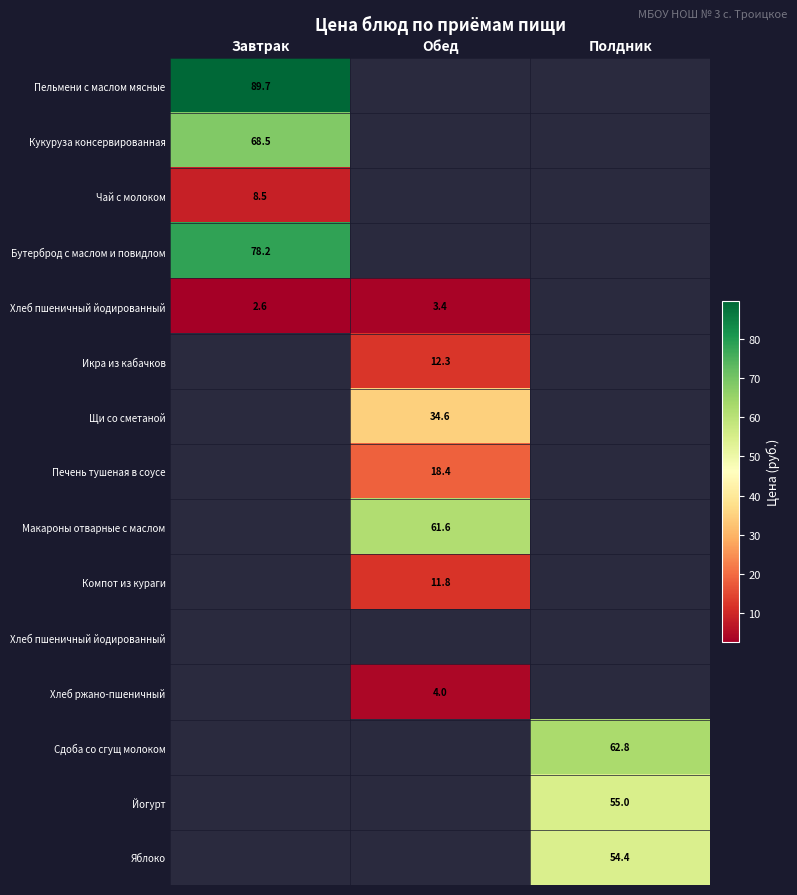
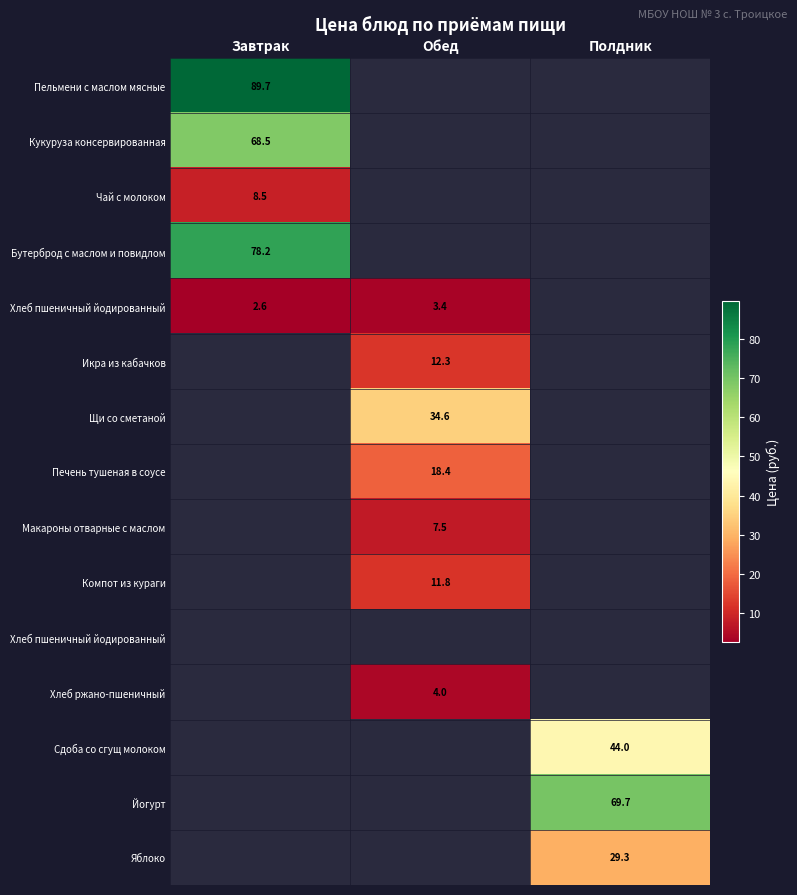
  {
    "Пельмени с маслом мясные": {
      "Завтрак": 89.7
    },
    "Кукуруза консервированная": {
      "Завтрак": 68.5
    },
    "Чай с молоком": {
      "Завтрак": 8.5
    },
    "Бутерброд с маслом и повидлом": {
      "Завтрак": 78.2
    },
    "Хлеб пшеничный йодированный": {
      "Завтрак": 2.6,
      "Обед": 3.4
    },
    "Икра из кабачков": {
      "Обед": 12.3
    },
    "Щи со сметаной": {
      "Обед": 34.6
    },
    "Печень тушеная в соусе": {
      "Обед": 18.4
    },
    "Макароны отварные с маслом": {
-     "Обед": 61.6
+     "Обед": 7.5
    },
    "Компот из кураги": {
      "Обед": 11.8
    },
    "Хлеб ржано-пшеничный": {
      "Обед": 4.0
    },
    "Сдоба со сгущ молоком": {
-     "Полдник": 62.8
+     "Полдник": 44.0
    },
    "Йогурт": {
-     "Полдник": 55.0
+     "Полдник": 69.7
    },
    "Яблоко": {
-     "Полдник": 54.4
+     "Полдник": 29.3
    }
  }
